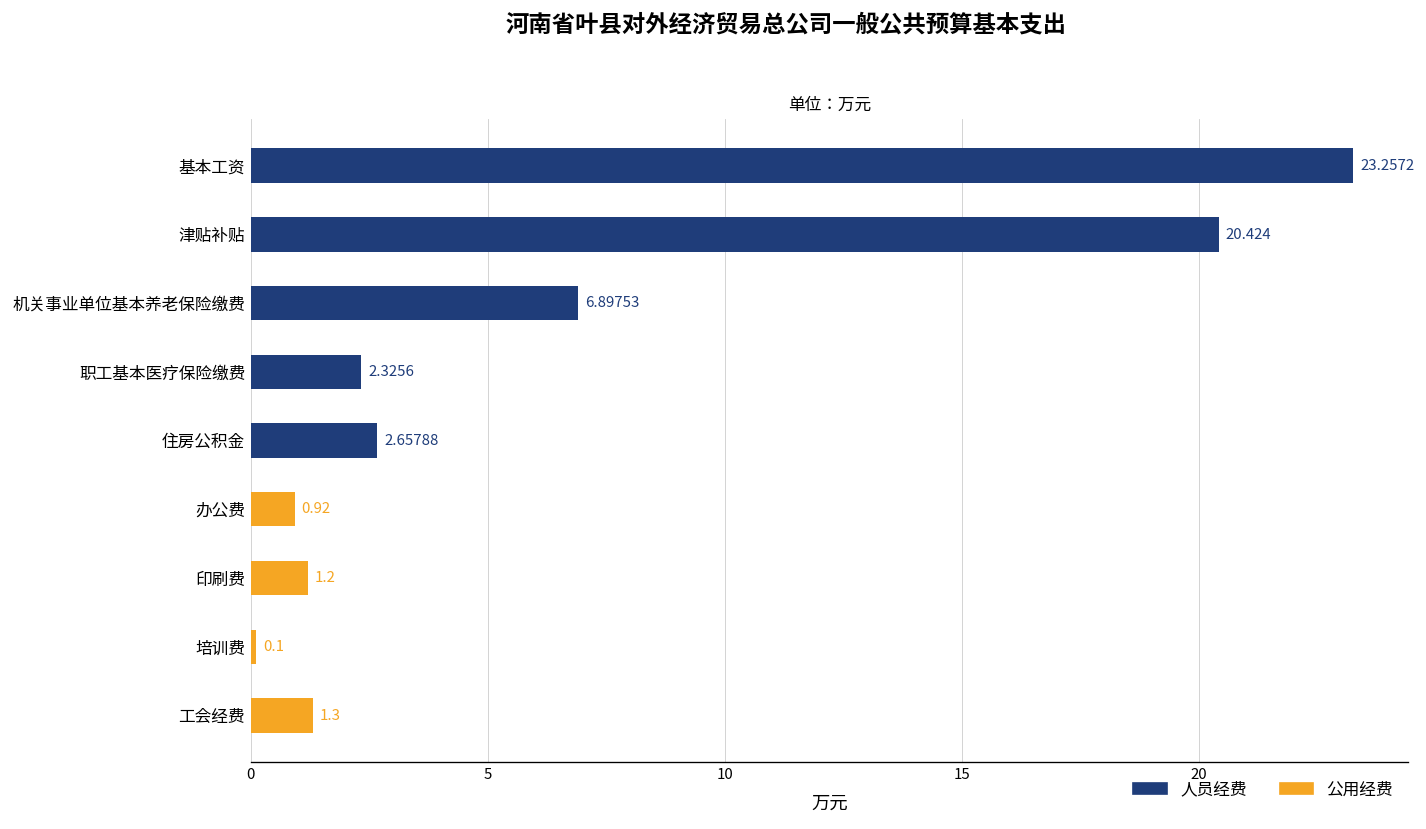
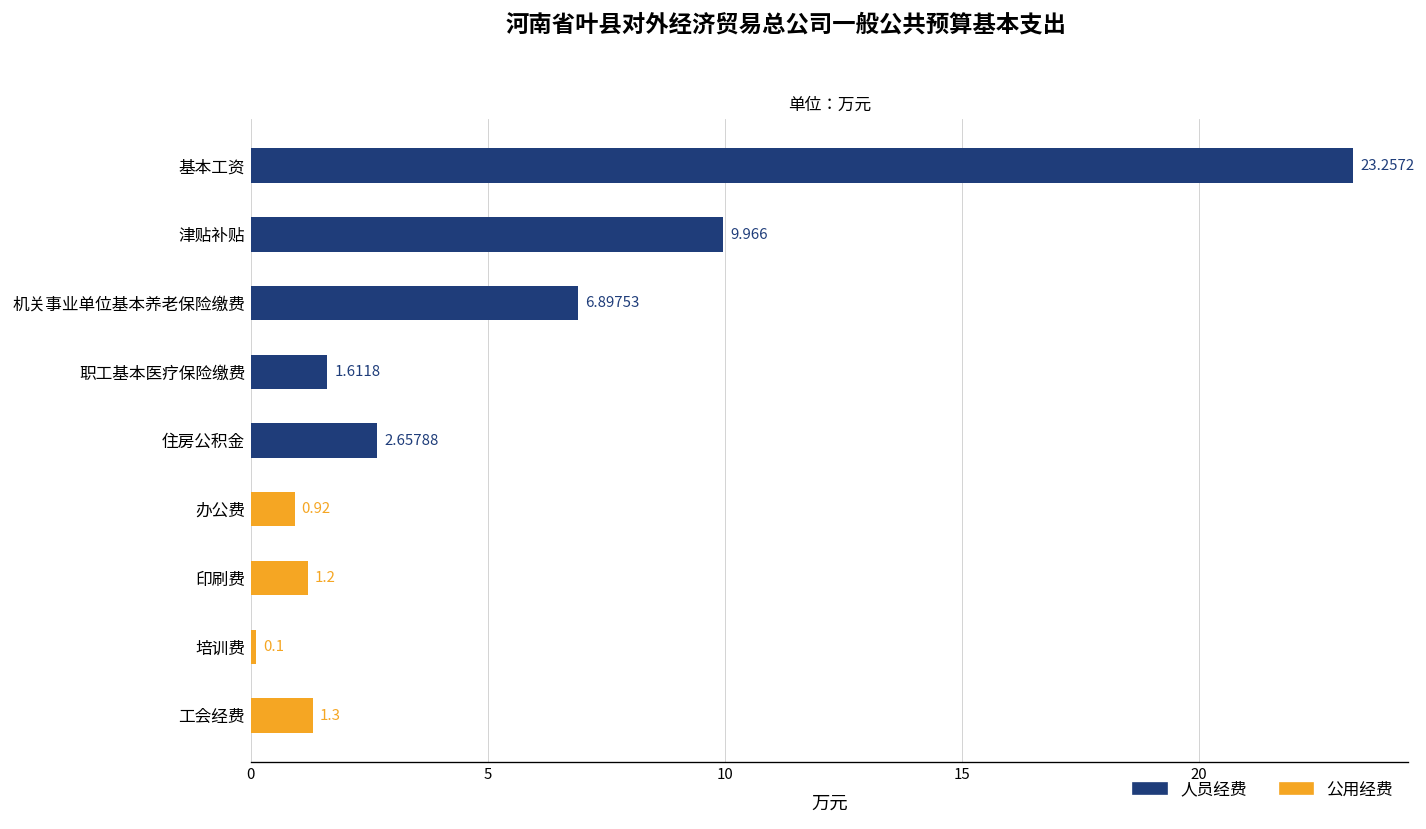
  {
    "人员经费": {
      "基本工资": 23.2572,
-     "津贴补贴": 20.424,
+     "津贴补贴": 9.966,
      "机关事业单位基本养老保险缴费": 6.89753,
-     "职工基本医疗保险缴费": 2.3256,
+     "职工基本医疗保险缴费": 1.6118,
      "住房公积金": 2.65788
    },
    "公用经费": {
      "办公费": 0.92,
      "印刷费": 1.2,
      "培训费": 0.1,
      "工会经费": 1.3
    }
  }
